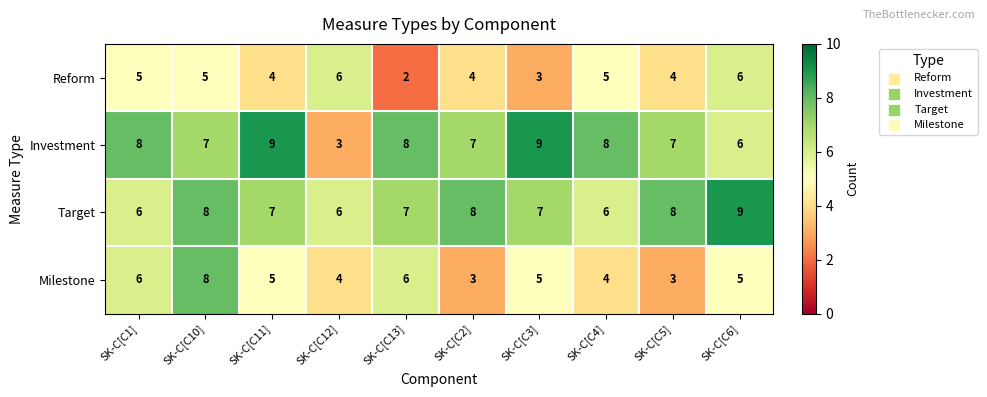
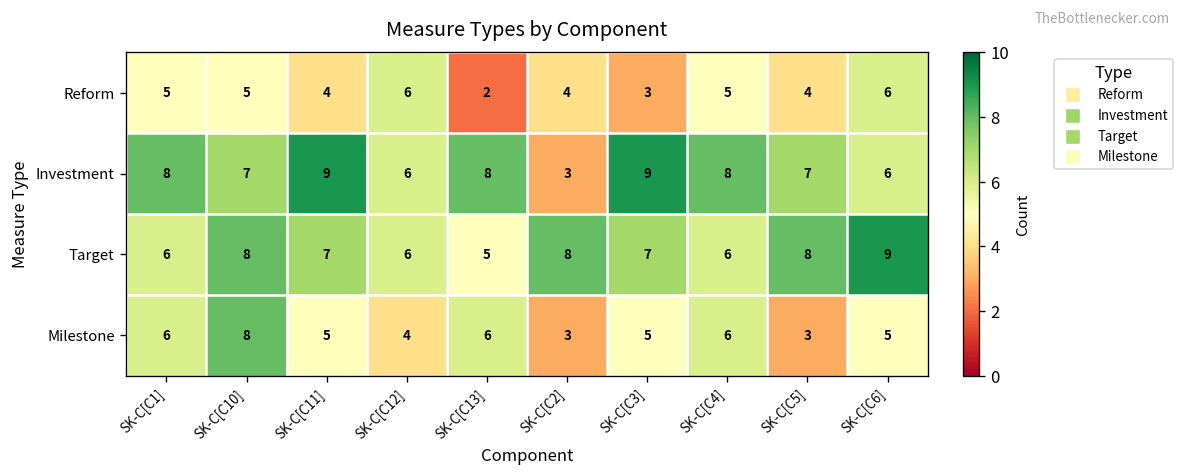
  {
    "Reform": {
      "SK-C[C1]": 5,
      "SK-C[C10]": 5,
      "SK-C[C11]": 4,
      "SK-C[C12]": 6,
      "SK-C[C13]": 2,
      "SK-C[C2]": 4,
      "SK-C[C3]": 3,
      "SK-C[C4]": 5,
      "SK-C[C5]": 4,
      "SK-C[C6]": 6
    },
    "Investment": {
      "SK-C[C1]": 8,
      "SK-C[C10]": 7,
      "SK-C[C11]": 9,
-     "SK-C[C12]": 3,
+     "SK-C[C12]": 6,
      "SK-C[C13]": 8,
-     "SK-C[C2]": 7,
+     "SK-C[C2]": 3,
      "SK-C[C3]": 9,
      "SK-C[C4]": 8,
      "SK-C[C5]": 7,
      "SK-C[C6]": 6
    },
    "Target": {
      "SK-C[C1]": 6,
      "SK-C[C10]": 8,
      "SK-C[C11]": 7,
      "SK-C[C12]": 6,
-     "SK-C[C13]": 7,
+     "SK-C[C13]": 5,
      "SK-C[C2]": 8,
      "SK-C[C3]": 7,
      "SK-C[C4]": 6,
      "SK-C[C5]": 8,
      "SK-C[C6]": 9
    },
    "Milestone": {
      "SK-C[C1]": 6,
      "SK-C[C10]": 8,
      "SK-C[C11]": 5,
      "SK-C[C12]": 4,
      "SK-C[C13]": 6,
      "SK-C[C2]": 3,
      "SK-C[C3]": 5,
-     "SK-C[C4]": 4,
+     "SK-C[C4]": 6,
      "SK-C[C5]": 3,
      "SK-C[C6]": 5
    }
  }
